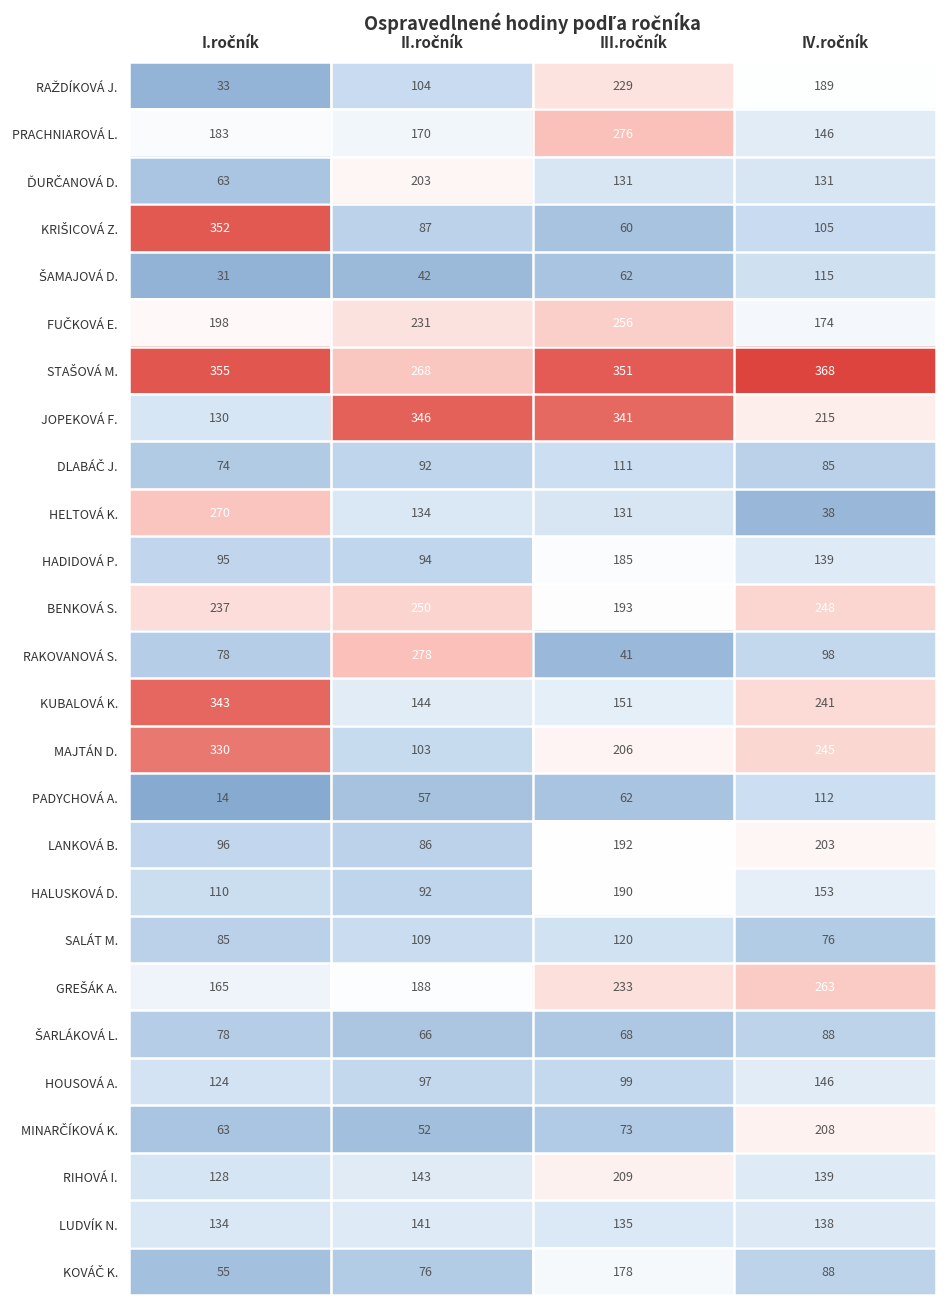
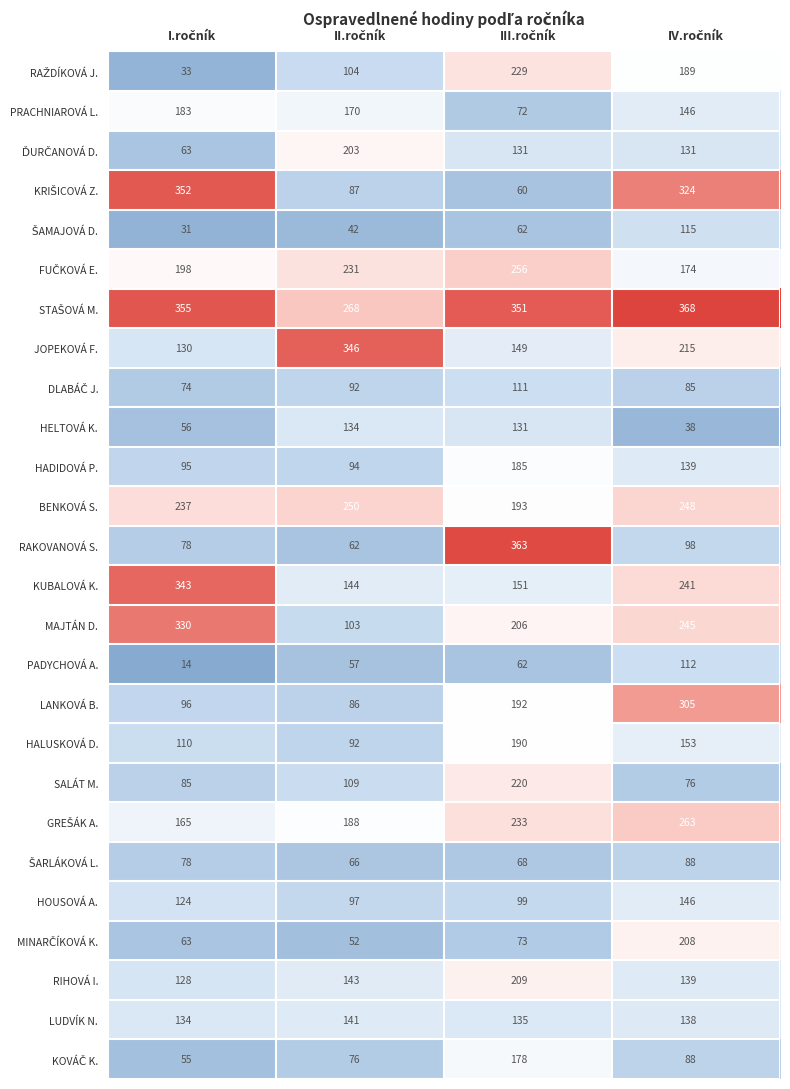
  {
    "RAŽDÍKOVÁ J.": {
      "I.ročník": 33,
      "II.ročník": 104,
      "III.ročník": 229,
      "IV.ročník": 189
    },
    "PRACHNIAROVÁ L.": {
      "I.ročník": 183,
      "II.ročník": 170,
-     "III.ročník": 276,
+     "III.ročník": 72,
      "IV.ročník": 146
    },
    "ĎURČANOVÁ D.": {
      "I.ročník": 63,
      "II.ročník": 203,
      "III.ročník": 131,
      "IV.ročník": 131
    },
    "KRIŠICOVÁ Z.": {
      "I.ročník": 352,
      "II.ročník": 87,
      "III.ročník": 60,
-     "IV.ročník": 105
+     "IV.ročník": 324
    },
    "ŠAMAJOVÁ D.": {
      "I.ročník": 31,
      "II.ročník": 42,
      "III.ročník": 62,
      "IV.ročník": 115
    },
    "FUČKOVÁ E.": {
      "I.ročník": 198,
      "II.ročník": 231,
      "III.ročník": 256,
      "IV.ročník": 174
    },
    "STAŠOVÁ M.": {
      "I.ročník": 355,
      "II.ročník": 268,
      "III.ročník": 351,
      "IV.ročník": 368
    },
    "JOPEKOVÁ F.": {
      "I.ročník": 130,
      "II.ročník": 346,
-     "III.ročník": 341,
+     "III.ročník": 149,
      "IV.ročník": 215
    },
    "DLABÁČ J.": {
      "I.ročník": 74,
      "II.ročník": 92,
      "III.ročník": 111,
      "IV.ročník": 85
    },
    "HELTOVÁ K.": {
-     "I.ročník": 270,
+     "I.ročník": 56,
      "II.ročník": 134,
      "III.ročník": 131,
      "IV.ročník": 38
    },
    "HADIDOVÁ P.": {
      "I.ročník": 95,
      "II.ročník": 94,
      "III.ročník": 185,
      "IV.ročník": 139
    },
    "BENKOVÁ S.": {
      "I.ročník": 237,
      "II.ročník": 250,
      "III.ročník": 193
    },
    "RAKOVANOVÁ S.": {
      "I.ročník": 78,
-     "II.ročník": 278,
-     "III.ročník": 41,
+     "II.ročník": 62,
+     "III.ročník": 363,
      "IV.ročník": 98
    },
    "KUBALOVÁ K.": {
      "I.ročník": 343,
      "II.ročník": 144,
      "III.ročník": 151,
      "IV.ročník": 241
    },
    "MAJTÁN D.": {
      "I.ročník": 330,
      "II.ročník": 103,
      "III.ročník": 206
    },
    "PADYCHOVÁ A.": {
      "I.ročník": 14,
      "II.ročník": 57,
      "III.ročník": 62,
      "IV.ročník": 112
    },
    "LANKOVÁ B.": {
      "I.ročník": 96,
      "II.ročník": 86,
      "III.ročník": 192,
-     "IV.ročník": 203
+     "IV.ročník": 305
    },
    "HALUSKOVÁ D.": {
      "I.ročník": 110,
      "II.ročník": 92,
      "III.ročník": 190,
      "IV.ročník": 153
    },
    "SALÁT M.": {
      "I.ročník": 85,
      "II.ročník": 109,
-     "III.ročník": 120,
+     "III.ročník": 220,
      "IV.ročník": 76
    },
    "GREŠÁK A.": {
      "I.ročník": 165,
      "II.ročník": 188,
      "III.ročník": 233,
      "IV.ročník": 263
    },
    "ŠARLÁKOVÁ L.": {
      "I.ročník": 78,
      "II.ročník": 66,
      "III.ročník": 68,
      "IV.ročník": 88
    },
    "HOUSOVÁ A.": {
      "I.ročník": 124,
      "II.ročník": 97,
      "III.ročník": 99,
      "IV.ročník": 146
    },
    "MINARČÍKOVÁ K.": {
      "I.ročník": 63,
      "II.ročník": 52,
      "III.ročník": 73,
      "IV.ročník": 208
    },
    "RIHOVÁ I.": {
      "I.ročník": 128,
      "II.ročník": 143,
      "III.ročník": 209,
      "IV.ročník": 139
    },
    "LUDVÍK N.": {
      "I.ročník": 134,
      "II.ročník": 141,
      "III.ročník": 135,
      "IV.ročník": 138
    },
    "KOVÁČ K.": {
      "I.ročník": 55,
      "II.ročník": 76,
      "III.ročník": 178,
      "IV.ročník": 88
    }
  }
